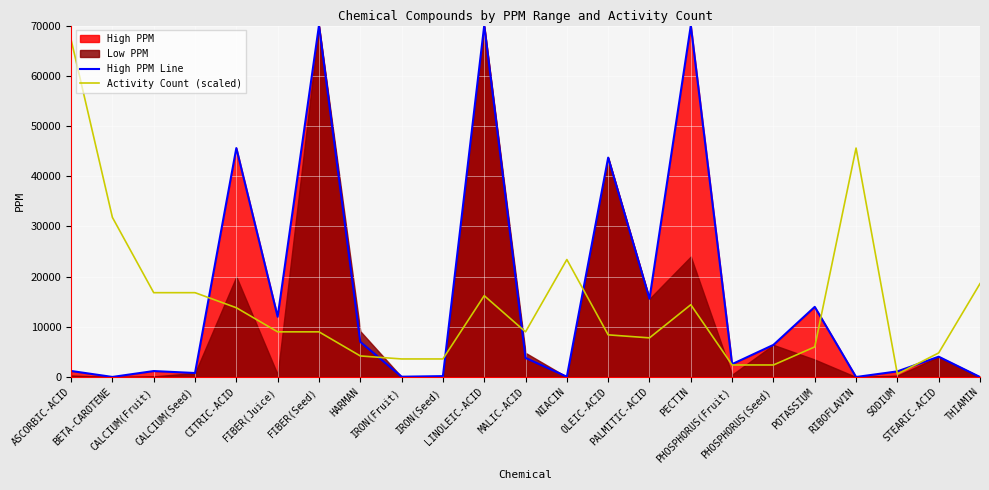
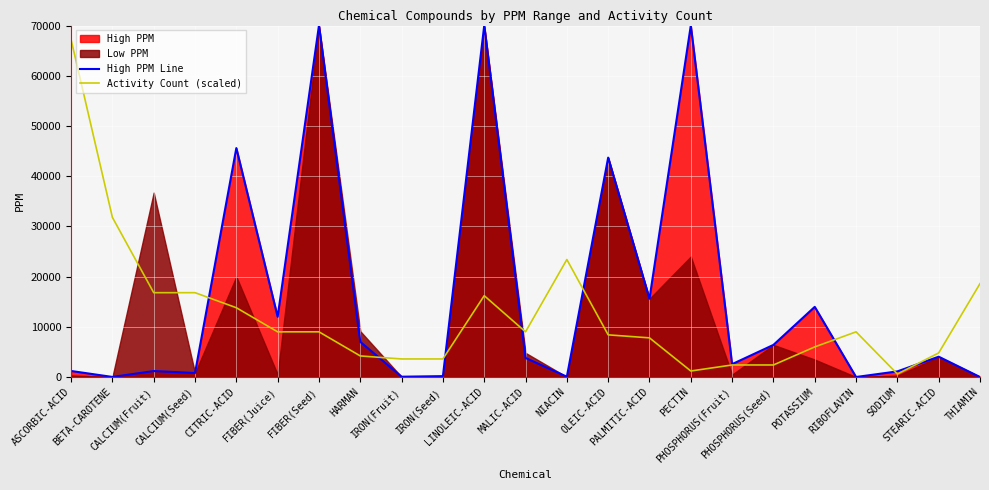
  {
    "High PPM": {
      "ASCORBIC-ACID": 1000,
      "CALCIUM(Fruit)": 1000,
      "CITRIC-ACID": 46000,
      "FIBER(Juice)": 12000,
      "HARMAN": 7000,
      "MALIC-ACID": 4000,
      "PECTIN": 70000,
      "POTASSIUM": 14000,
      "SODIUM": 1000
    },
    "Activity Count (scaled)": {
      "ASCORBIC-ACID": 67000,
      "BETA-CAROTENE": 32000,
      "CALCIUM(Fruit)": 17000,
      "CALCIUM(Seed)": 17000,
      "CITRIC-ACID": 14000,
      "FIBER(Juice)": 9000,
      "FIBER(Seed)": 9000,
      "HARMAN": 4000,
      "IRON(Fruit)": 4000,
      "IRON(Seed)": 4000,
      "LINOLEIC-ACID": 16000,
      "MALIC-ACID": 9000,
      "NIACIN": 23000,
      "OLEIC-ACID": 8000,
      "PALMITIC-ACID": 8000,
-     "PECTIN": 14000,
+     "PECTIN": 1000,
      "PHOSPHORUS(Seed)": 2000,
      "POTASSIUM": 6000,
-     "RIBOFLAVIN": 46000,
+     "RIBOFLAVIN": 9000,
      "STEARIC-ACID": 5000,
      "THIAMIN": 19000
    },
    "Low PPM": {
-     "CALCIUM(Fruit)": 0,
+     "CALCIUM(Fruit)": 37000,
      "CITRIC-ACID": 20000,
      "FIBER(Juice)": 1000,
      "HARMAN": 9000,
      "MALIC-ACID": 5000,
      "PECTIN": 24000,
      "POTASSIUM": 3000
    }
  }
